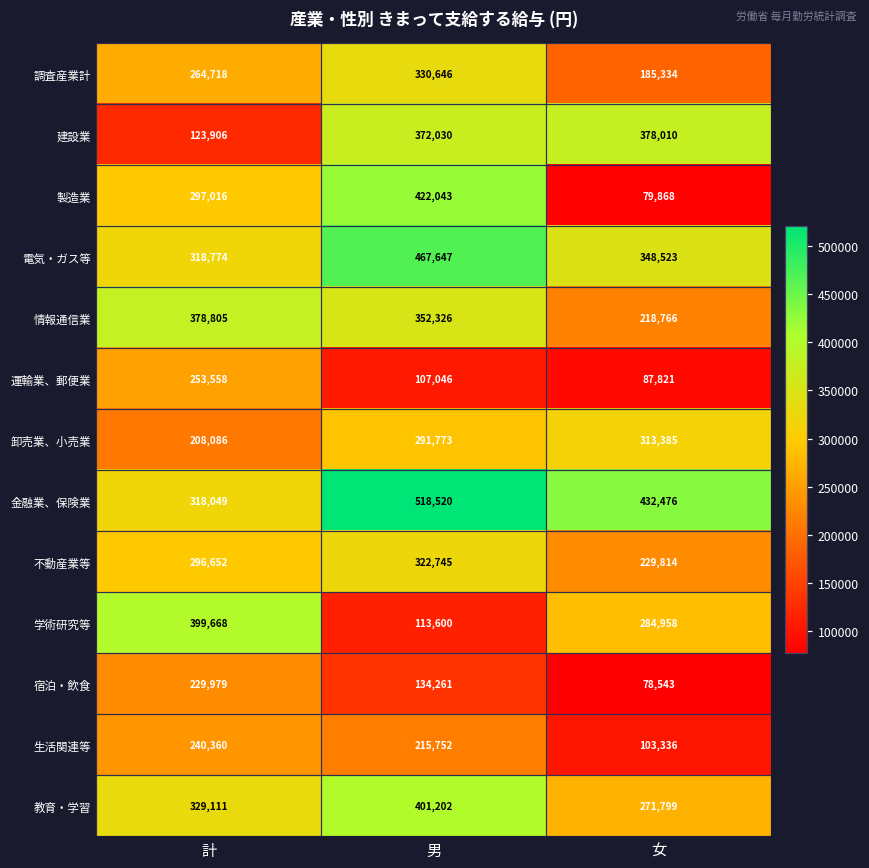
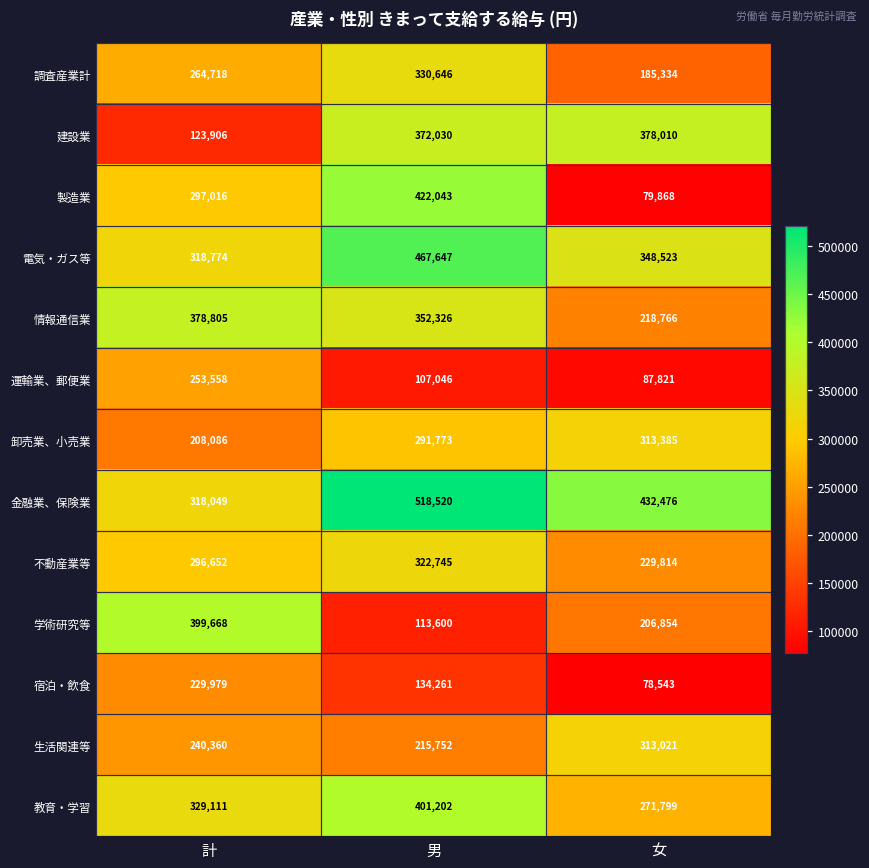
  {
    "調査産業計": {
      "計": "264,718",
      "男": "330,646",
      "女": "185,334"
    },
    "建設業": {
      "計": "123,906",
      "男": "372,030",
      "女": "378,010"
    },
    "製造業": {
      "計": "297,016",
      "男": "422,043",
      "女": "79,868"
    },
    "電気・ガス等": {
      "計": "318,774",
      "男": "467,647",
      "女": "348,523"
    },
    "情報通信業": {
      "計": "378,805",
      "男": "352,326",
      "女": "218,766"
    },
    "運輸業、郵便業": {
      "計": "253,558",
      "男": "107,046",
      "女": "87,821"
    },
    "卸売業、小売業": {
      "計": "208,086",
      "男": "291,773",
      "女": "313,385"
    },
    "金融業、保険業": {
      "計": "318,049",
      "男": "518,520",
      "女": "432,476"
    },
    "不動産業等": {
      "計": "296,652",
      "男": "322,745",
      "女": "229,814"
    },
    "学術研究等": {
      "計": "399,668",
      "男": "113,600",
-     "女": "284,958"
+     "女": "206,854"
    },
    "宿泊・飲食": {
      "計": "229,979",
      "男": "134,261",
      "女": "78,543"
    },
    "生活関連等": {
      "計": "240,360",
      "男": "215,752",
-     "女": "103,336"
+     "女": "313,021"
    },
    "教育・学習": {
      "計": "329,111",
      "男": "401,202",
      "女": "271,799"
    }
  }
